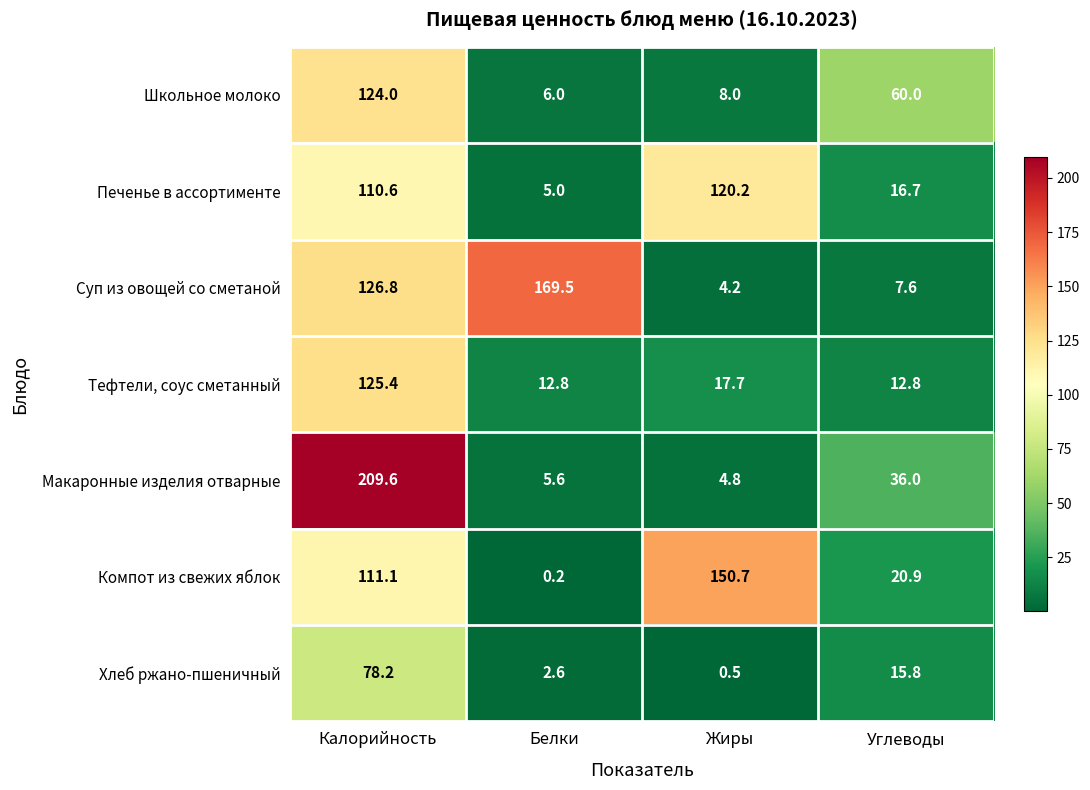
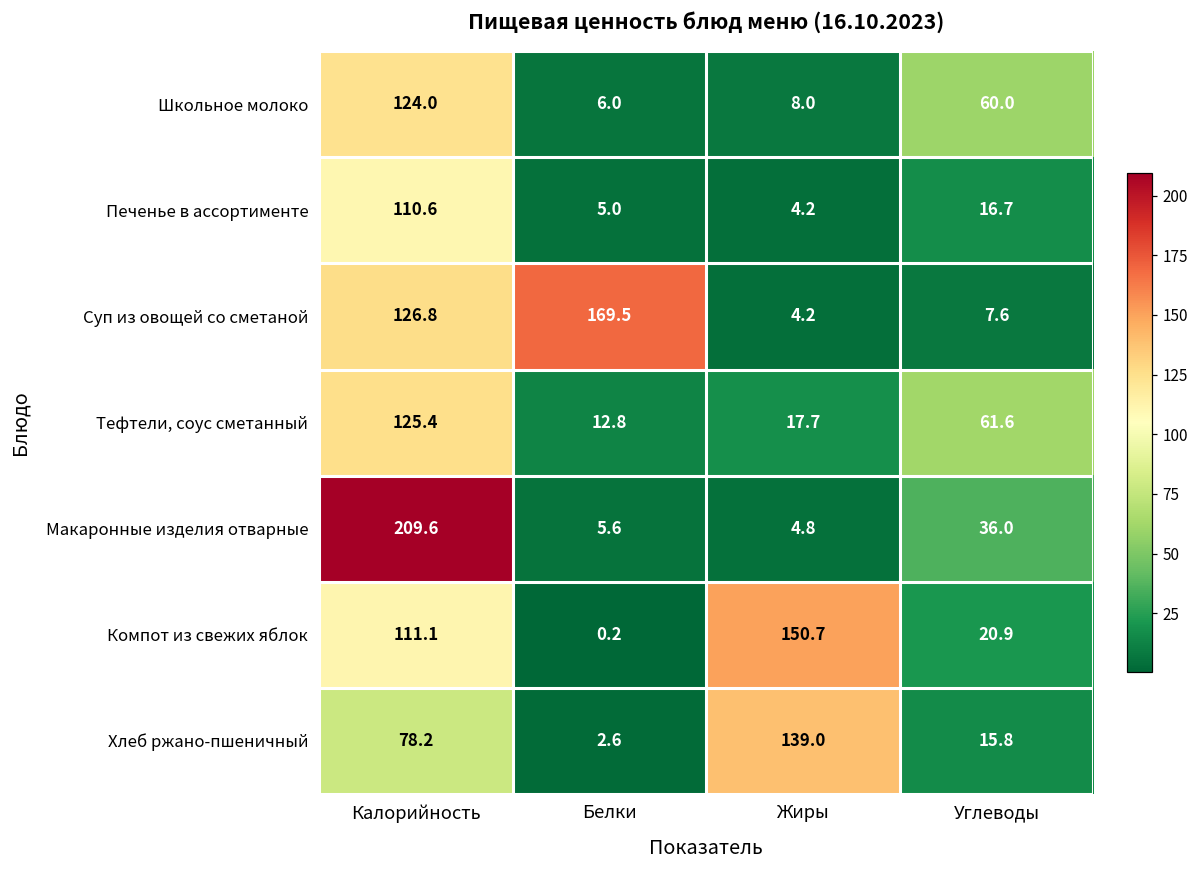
  {
    "Школьное молоко": {
      "Калорийность": 124.0,
      "Белки": 6.0,
      "Жиры": 8.0,
      "Углеводы": 60.0
    },
    "Печенье в ассортименте": {
      "Калорийность": 110.6,
      "Белки": 5.0,
-     "Жиры": 120.2,
+     "Жиры": 4.2,
      "Углеводы": 16.7
    },
    "Суп из овощей со сметаной": {
      "Калорийность": 126.8,
      "Белки": 169.5,
      "Жиры": 4.2,
      "Углеводы": 7.6
    },
    "Тефтели, соус сметанный": {
      "Калорийность": 125.4,
      "Белки": 12.8,
      "Жиры": 17.7,
-     "Углеводы": 12.8
+     "Углеводы": 61.6
    },
    "Макаронные изделия отварные": {
      "Калорийность": 209.6,
      "Белки": 5.6,
      "Жиры": 4.8,
      "Углеводы": 36.0
    },
    "Компот из свежих яблок": {
      "Калорийность": 111.1,
      "Белки": 0.2,
      "Жиры": 150.7,
      "Углеводы": 20.9
    },
    "Хлеб ржано-пшеничный": {
      "Калорийность": 78.2,
      "Белки": 2.6,
-     "Жиры": 0.5,
+     "Жиры": 139.0,
      "Углеводы": 15.8
    }
  }
